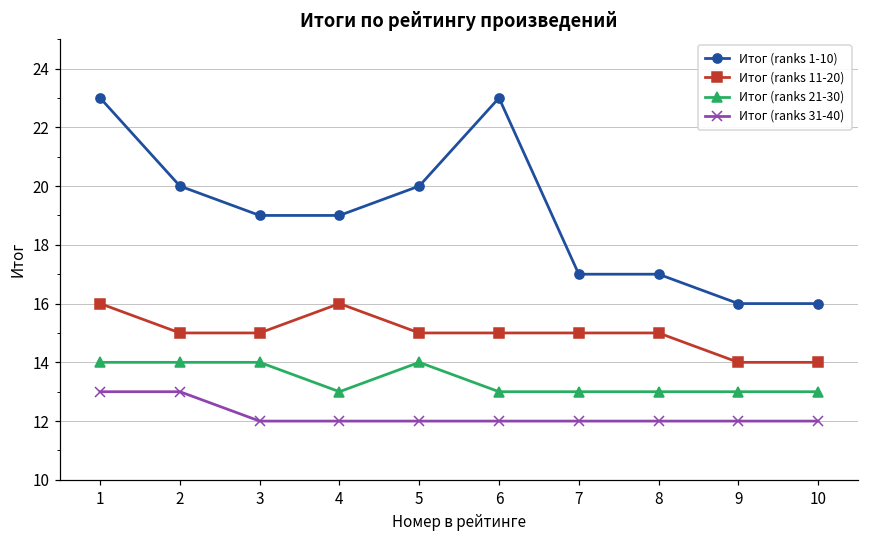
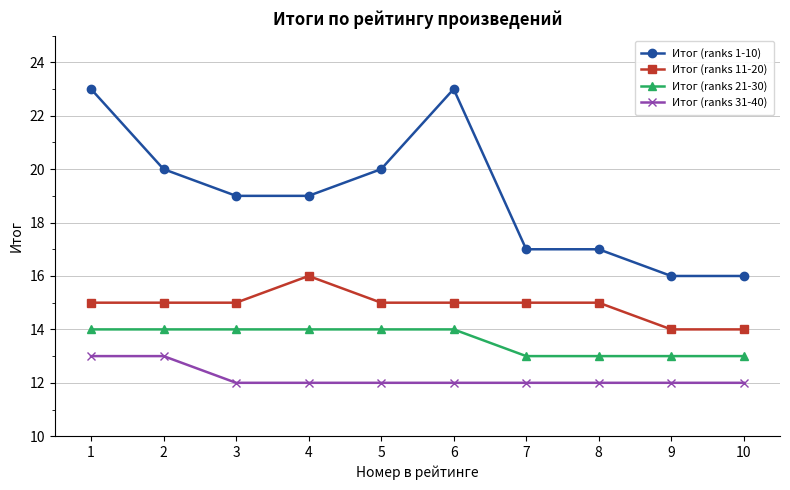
  {
    "Итог (ranks 1-10)": {
      "1": 23,
      "2": 20,
      "3": 19,
      "4": 19,
      "5": 20,
      "6": 23,
      "7": 17,
      "8": 17,
      "9": 16,
      "10": 16
    },
    "Итог (ranks 11-20)": {
-     "1": 16,
+     "1": 15,
      "2": 15,
      "3": 15,
      "4": 16,
      "5": 15,
      "6": 15,
      "7": 15,
      "8": 15,
      "9": 14,
      "10": 14
    },
    "Итог (ranks 21-30)": {
      "1": 14,
      "2": 14,
      "3": 14,
-     "4": 13,
+     "4": 14,
      "5": 14,
-     "6": 13,
+     "6": 14,
      "7": 13,
      "8": 13,
      "9": 13,
      "10": 13
    },
    "Итог (ranks 31-40)": {
      "1": 13,
      "2": 13,
      "3": 12,
      "4": 12,
      "5": 12,
      "6": 12,
      "7": 12,
      "8": 12,
      "9": 12,
      "10": 12
    }
  }
